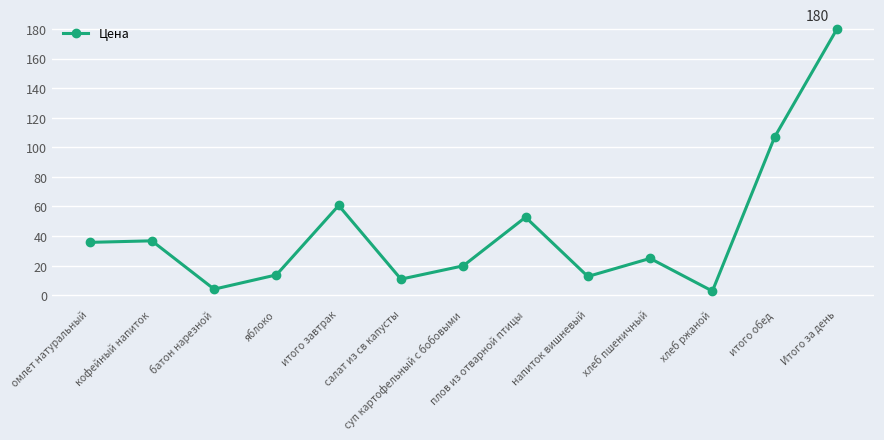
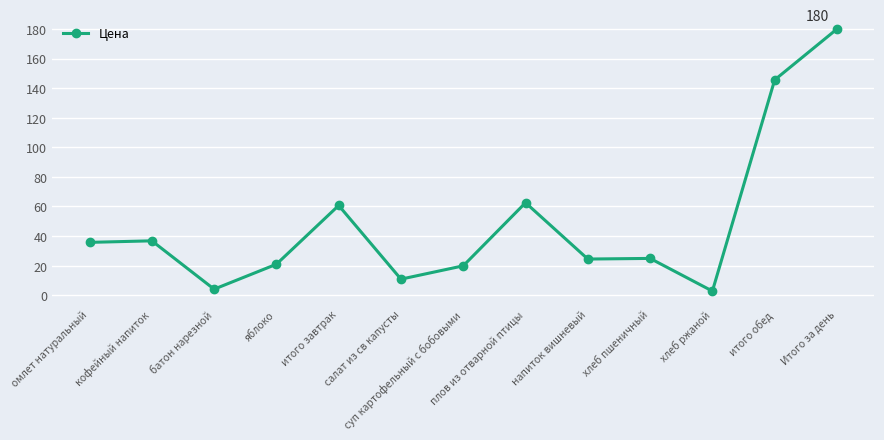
  {
    "омлет натуральный": 36,
    "кофейный напиток": 37,
    "батон нарезной": 4,
-   "яблоко": 14,
+   "яблоко": 21,
    "итого завтрак": 61,
    "салат из св капусты": 11,
    "суп картофельный с бобовыми": 20,
-   "плов из отварной птицы": 53,
-   "напиток вишневый": 13,
+   "плов из отварной птицы": 63,
+   "напиток вишневый": 24,
    "хлеб пшеничный": 25,
    "хлеб ржаной": 3,
-   "итого обед": 107
+   "итого обед": 146
  }
